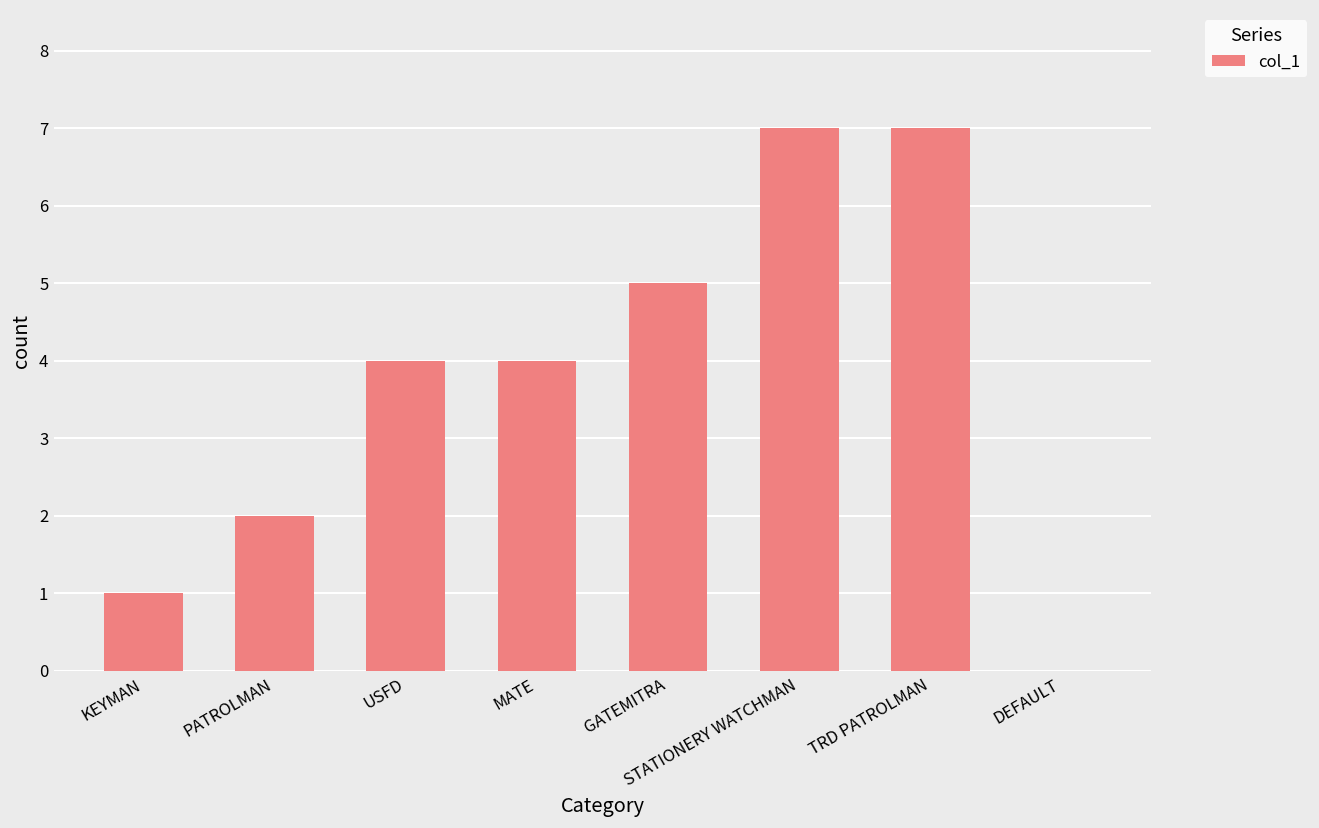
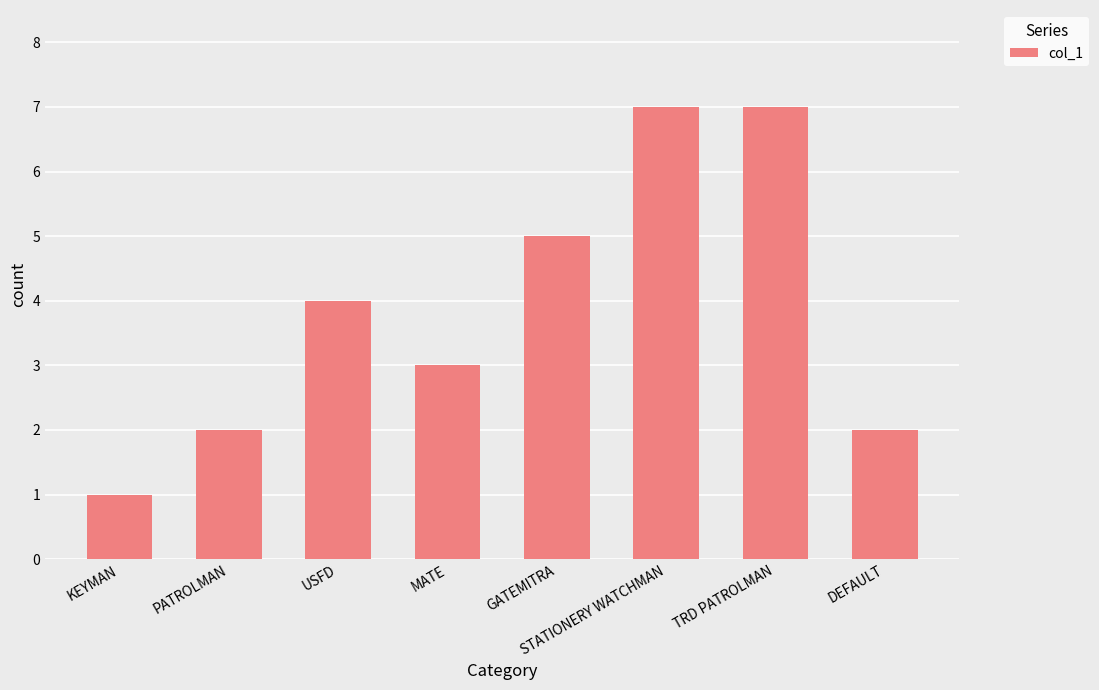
  {
    "KEYMAN": 1,
    "PATROLMAN": 2,
    "USFD": 4,
-   "MATE": 4,
+   "MATE": 3,
    "GATEMITRA": 5,
    "STATIONERY WATCHMAN": 7,
    "TRD PATROLMAN": 7,
-   "DEFAULT": 0
+   "DEFAULT": 2
  }
